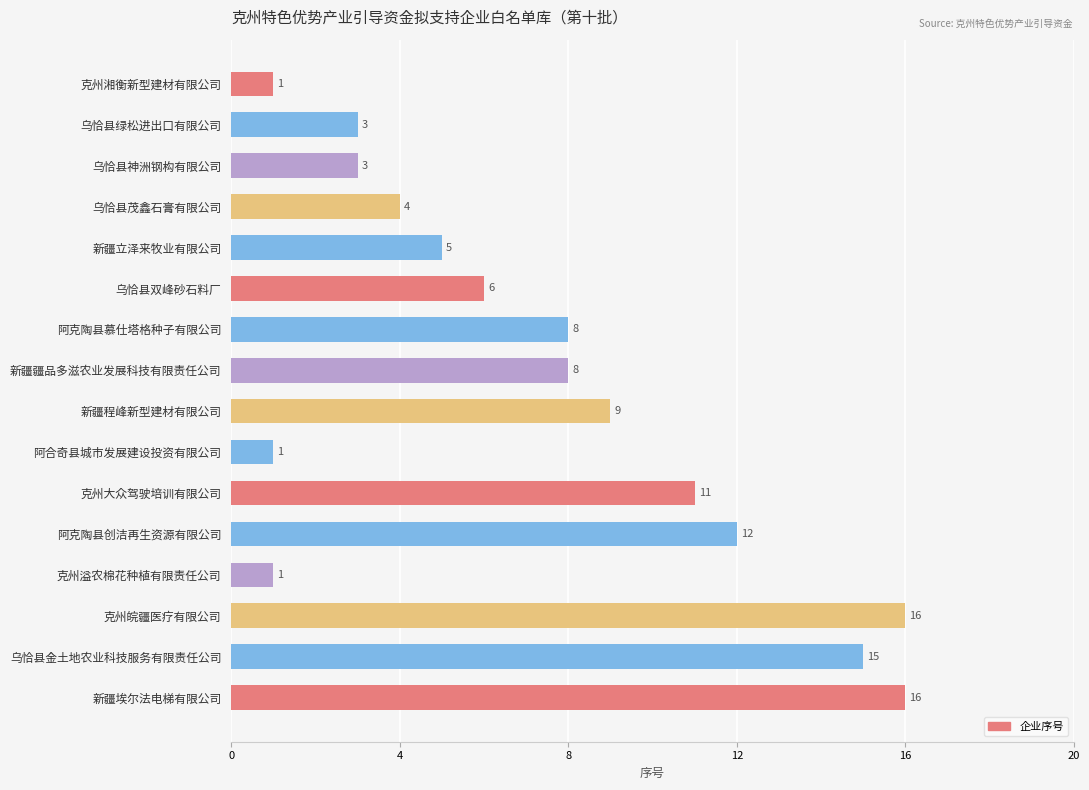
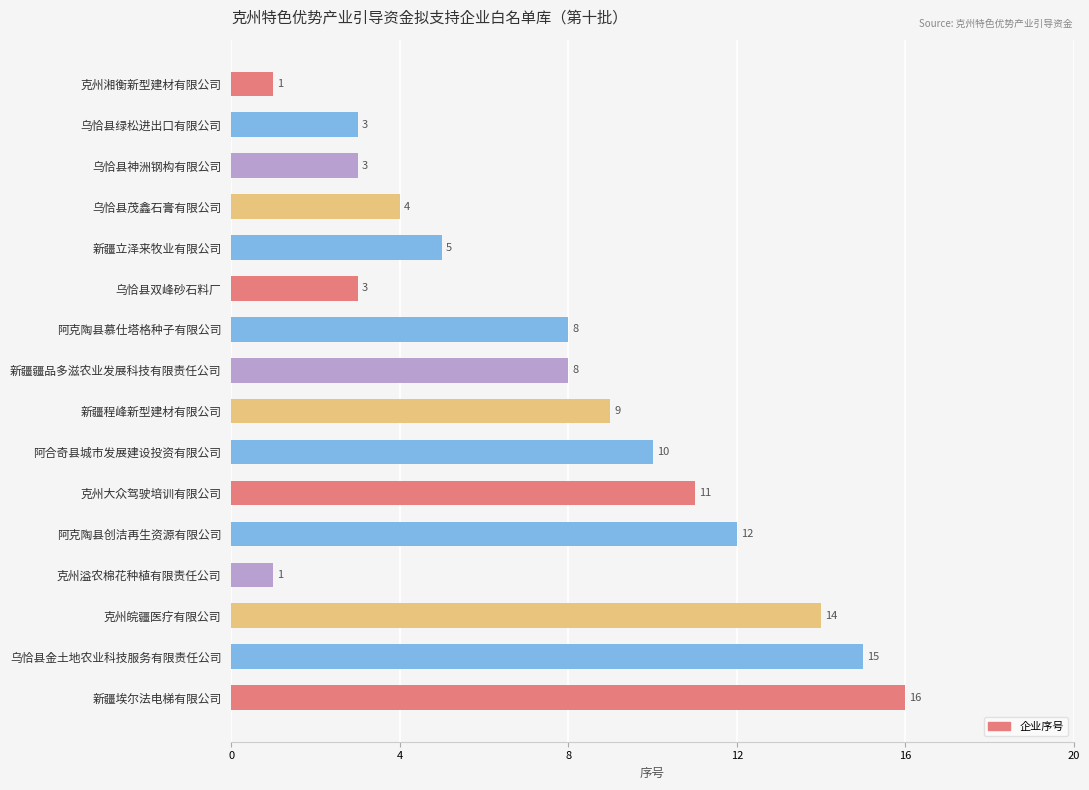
  {
    "克州湘衡新型建材有限公司": 1,
    "乌恰县绿松进出口有限公司": 3,
    "乌恰县神洲钢构有限公司": 3,
    "乌恰县茂鑫石膏有限公司": 4,
    "新疆立泽来牧业有限公司": 5,
-   "乌恰县双峰砂石料厂": 6,
+   "乌恰县双峰砂石料厂": 3,
    "阿克陶县慕仕塔格种子有限公司": 8,
    "新疆疆品多滋农业发展科技有限责任公司": 8,
    "新疆程峰新型建材有限公司": 9,
-   "阿合奇县城市发展建设投资有限公司": 1,
+   "阿合奇县城市发展建设投资有限公司": 10,
    "克州大众驾驶培训有限公司": 11,
    "阿克陶县创洁再生资源有限公司": 12,
    "克州溢农棉花种植有限责任公司": 1,
-   "克州皖疆医疗有限公司": 16,
+   "克州皖疆医疗有限公司": 14,
    "乌恰县金土地农业科技服务有限责任公司": 15,
    "新疆埃尔法电梯有限公司": 16
  }
